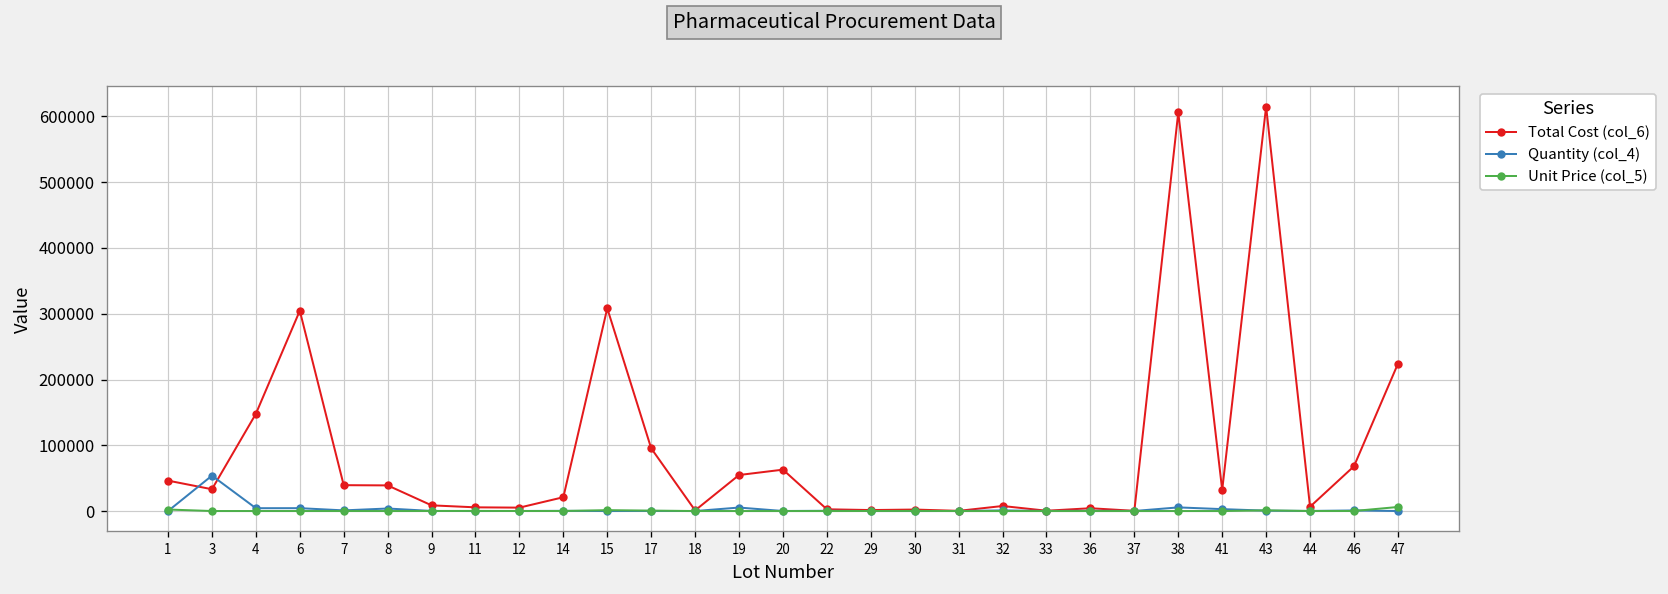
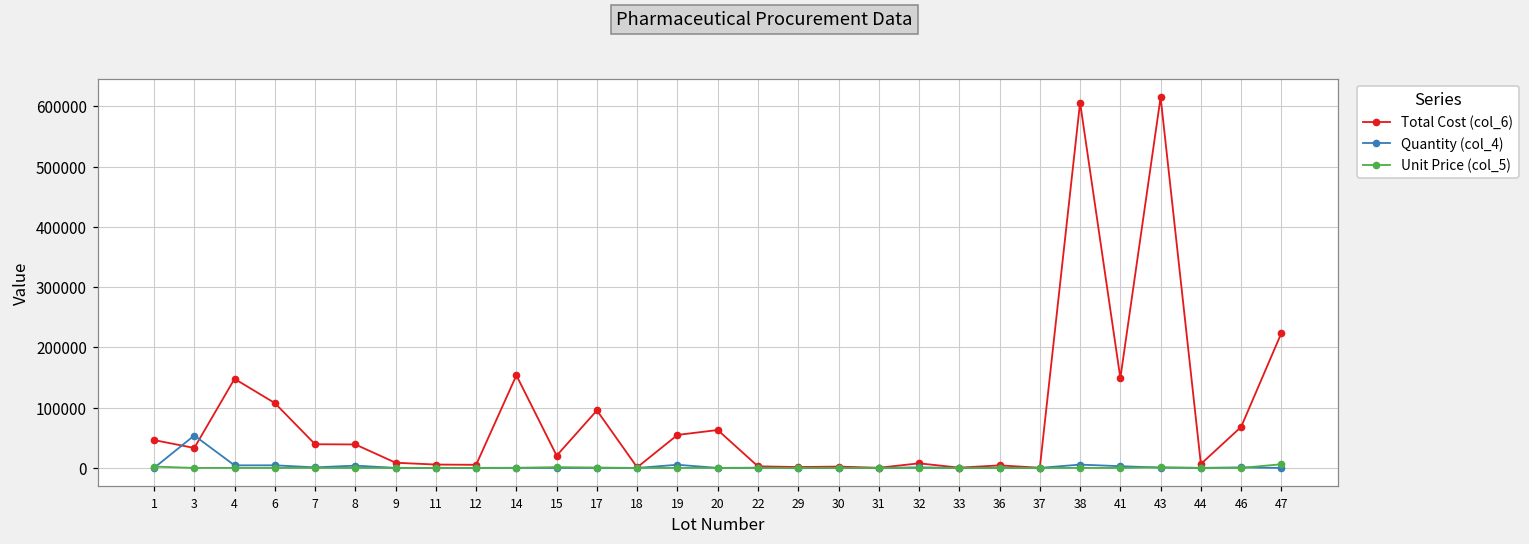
  {
    "Total Cost (col_6)": {
      "1": 50000,
      "3": 30000,
      "4": 150000,
-     "6": 300000,
+     "6": 110000,
      "7": 40000,
      "8": 40000,
      "9": 10000,
      "11": 10000,
      "12": 10000,
-     "14": 20000,
-     "15": 310000,
+     "14": 150000,
+     "15": 20000,
      "17": 100000,
      "19": 50000,
      "20": 60000,
      "32": 10000,
      "38": 610000,
-     "41": 30000,
+     "41": 150000,
      "43": 610000,
      "44": 10000,
      "46": 70000,
      "47": 220000
    },
    "Quantity (col_4)": {
      "3": 50000,
      "19": 10000,
      "38": 10000,
      "47": 0
    },
    "Unit Price (col_5)": {
      "3": 0,
      "19": 0,
      "38": 0,
      "47": 10000
    }
  }
